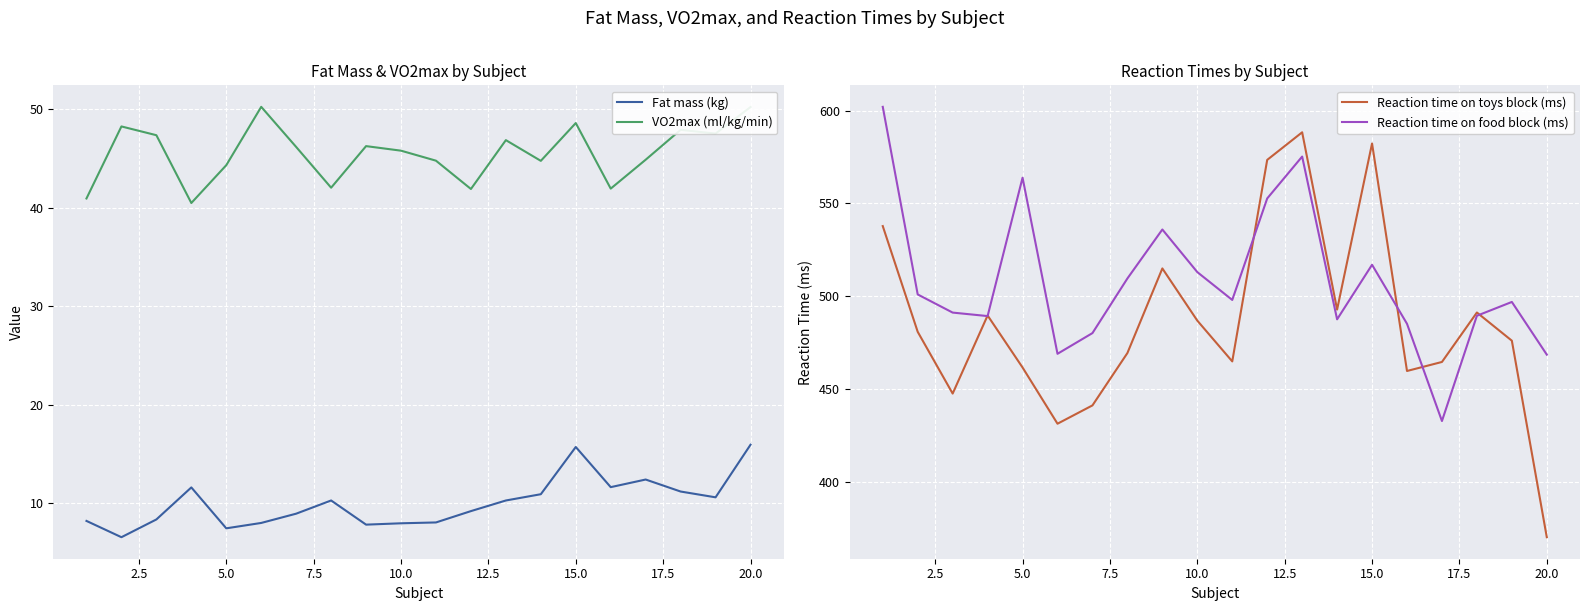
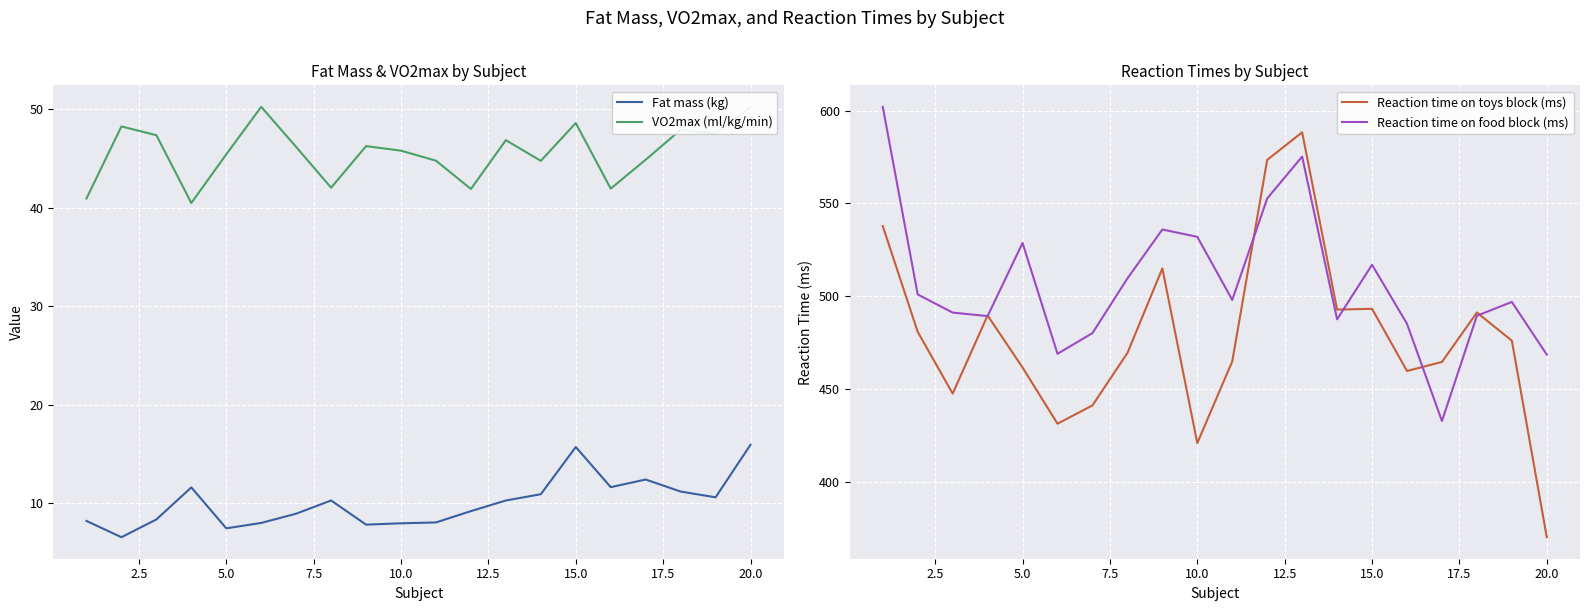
  {
    "Fat Mass & VO2max by Subject": {
      "Fat mass (kg)": {
        "5.0": 7,
        "10.0": 8,
        "15.0": 16,
        "20.0": 16
      },
      "VO2max (ml/kg/min)": {
-       "5.0": 44,
+       "5.0": 45,
        "10.0": 46,
        "15.0": 49
      }
    },
    "Reaction Times by Subject": {
      "Reaction time on toys block (ms)": {
        "5.0": 462,
-       "10.0": 487,
-       "15.0": 582,
+       "10.0": 421,
+       "15.0": 493,
        "20.0": 370
      },
      "Reaction time on food block (ms)": {
-       "5.0": 564,
-       "10.0": 513,
+       "5.0": 529,
+       "10.0": 532,
        "15.0": 517,
        "20.0": 469
      }
    }
  }
